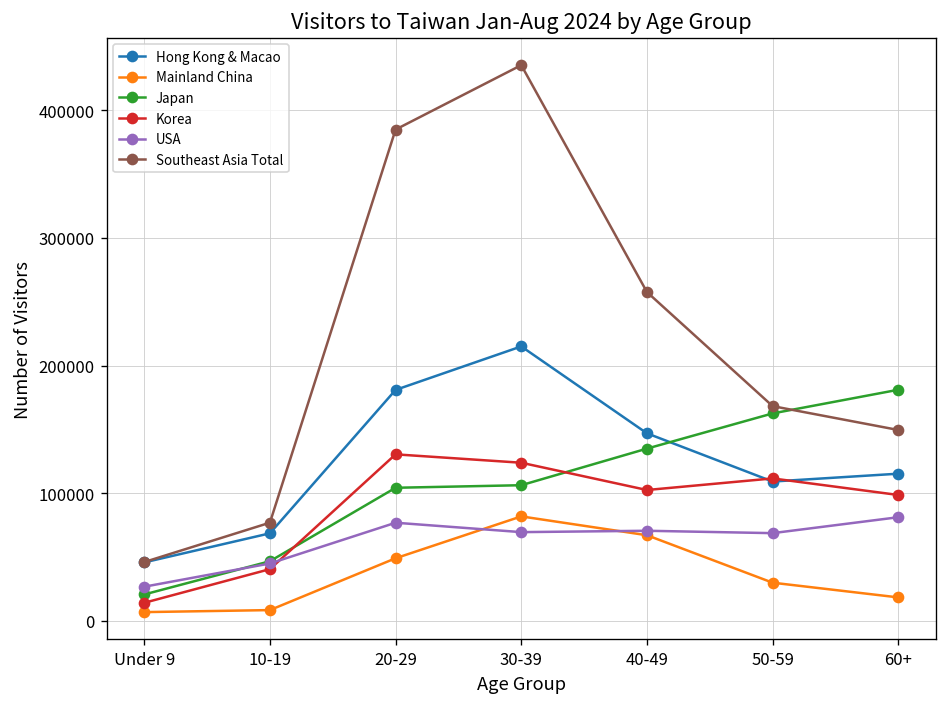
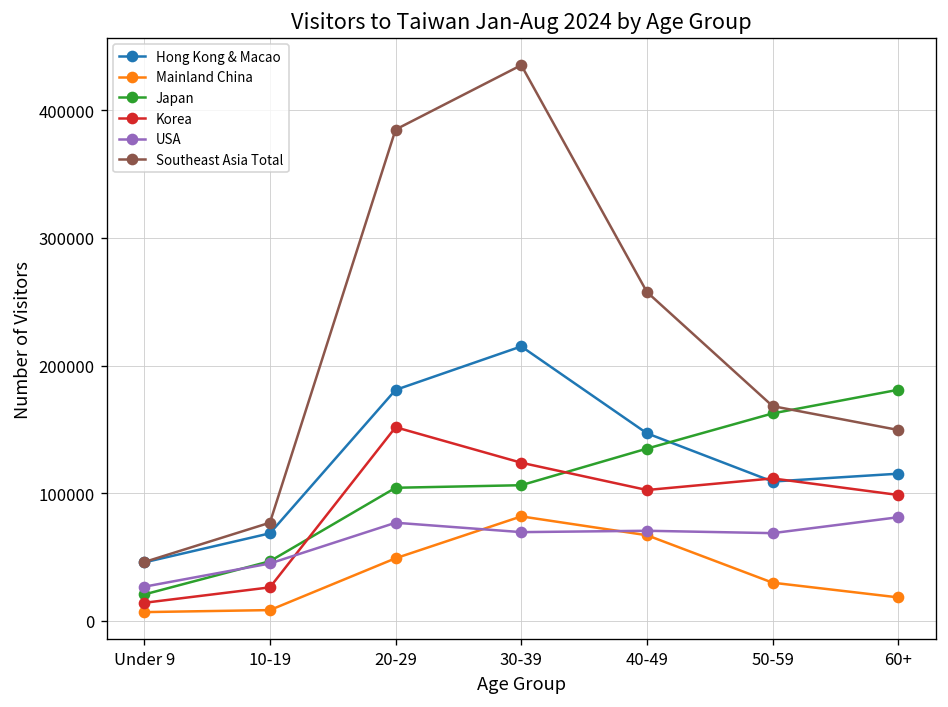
  {
    "Hong Kong & Macao": {
      "10-19": 69000,
      "20-29": 181000,
      "30-39": 215000,
      "40-49": 147000,
      "50-59": 109000,
      "60+": 115000
    },
    "Mainland China": {
      "Under 9": 7000,
      "10-19": 8000,
      "20-29": 49000,
      "30-39": 82000,
      "40-49": 67000,
      "50-59": 30000,
      "60+": 18000
    },
    "Japan": {
      "Under 9": 21000,
      "20-29": 104000,
      "30-39": 106000,
      "40-49": 135000,
      "50-59": 162000,
      "60+": 181000
    },
    "Korea": {
      "Under 9": 14000,
-     "10-19": 40000,
-     "20-29": 130000,
+     "10-19": 26000,
+     "20-29": 152000,
      "30-39": 124000,
      "40-49": 102000,
      "50-59": 112000,
      "60+": 99000
    },
    "USA": {
      "Under 9": 27000,
      "20-29": 77000,
      "30-39": 69000,
      "40-49": 71000,
      "50-59": 69000,
      "60+": 81000
    },
    "Southeast Asia Total": {
      "10-19": 77000,
      "20-29": 385000,
      "30-39": 435000,
      "40-49": 258000,
      "50-59": 168000,
      "60+": 150000
    }
  }
